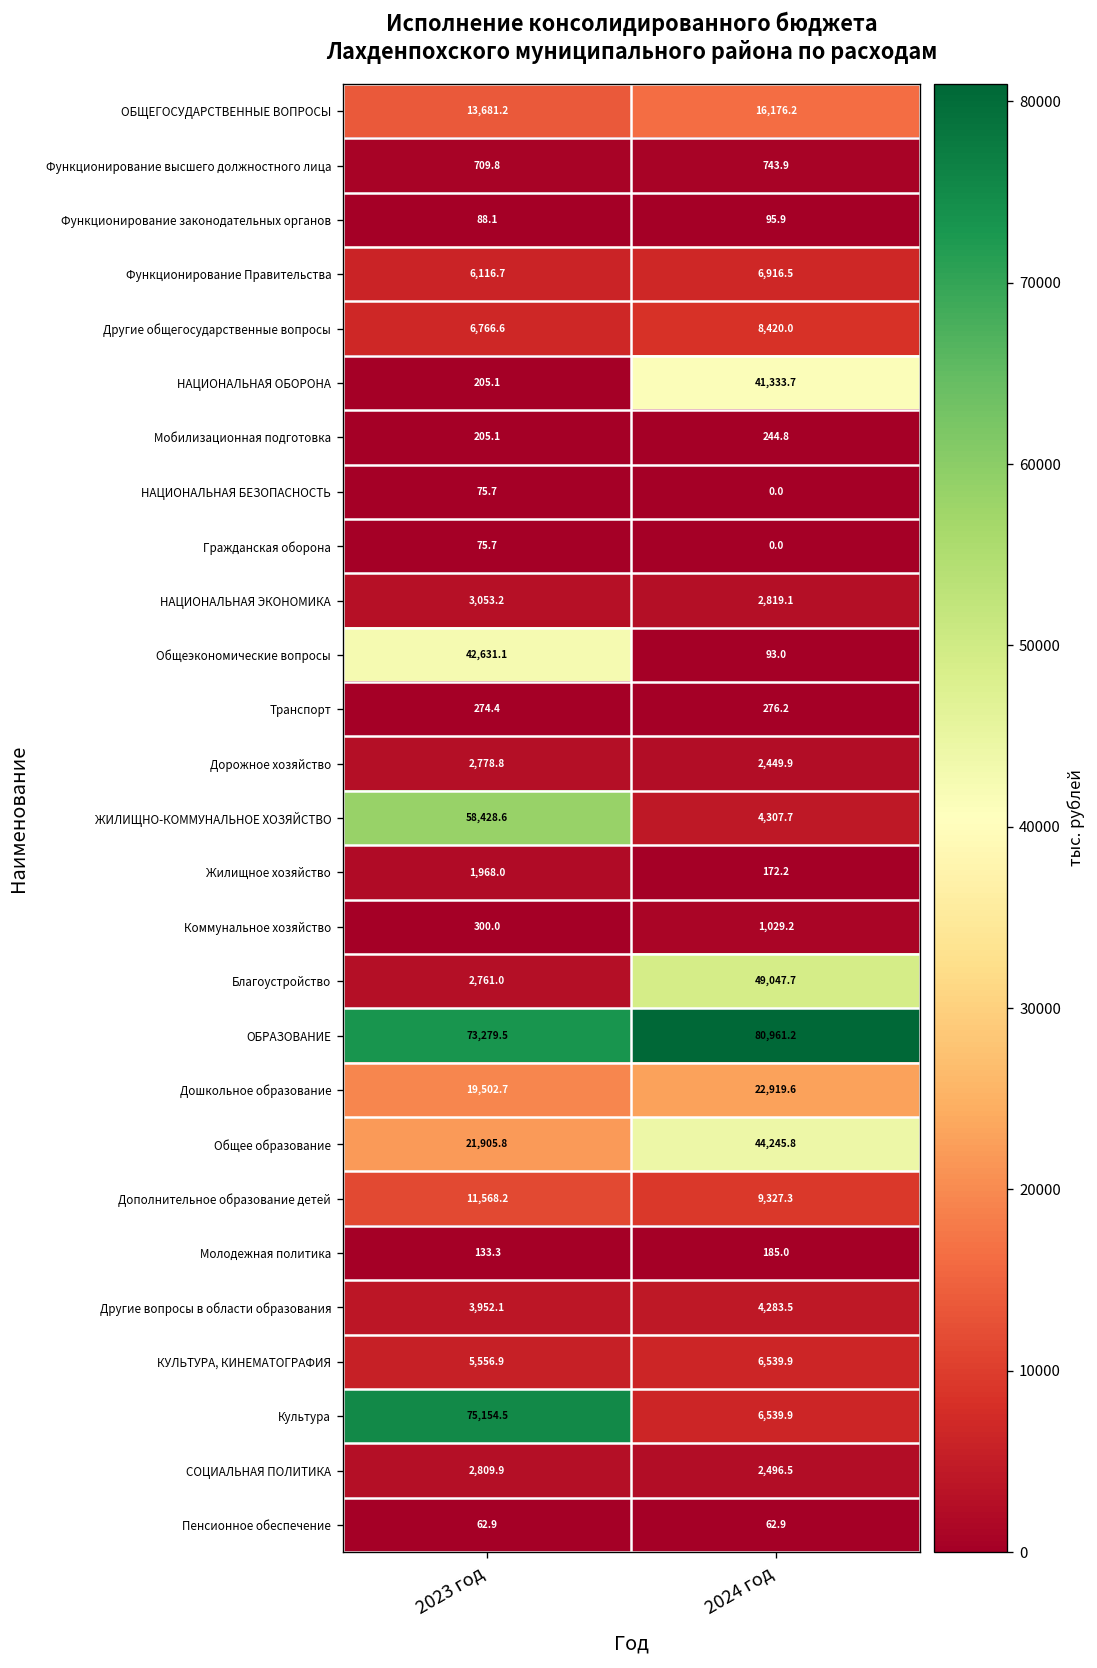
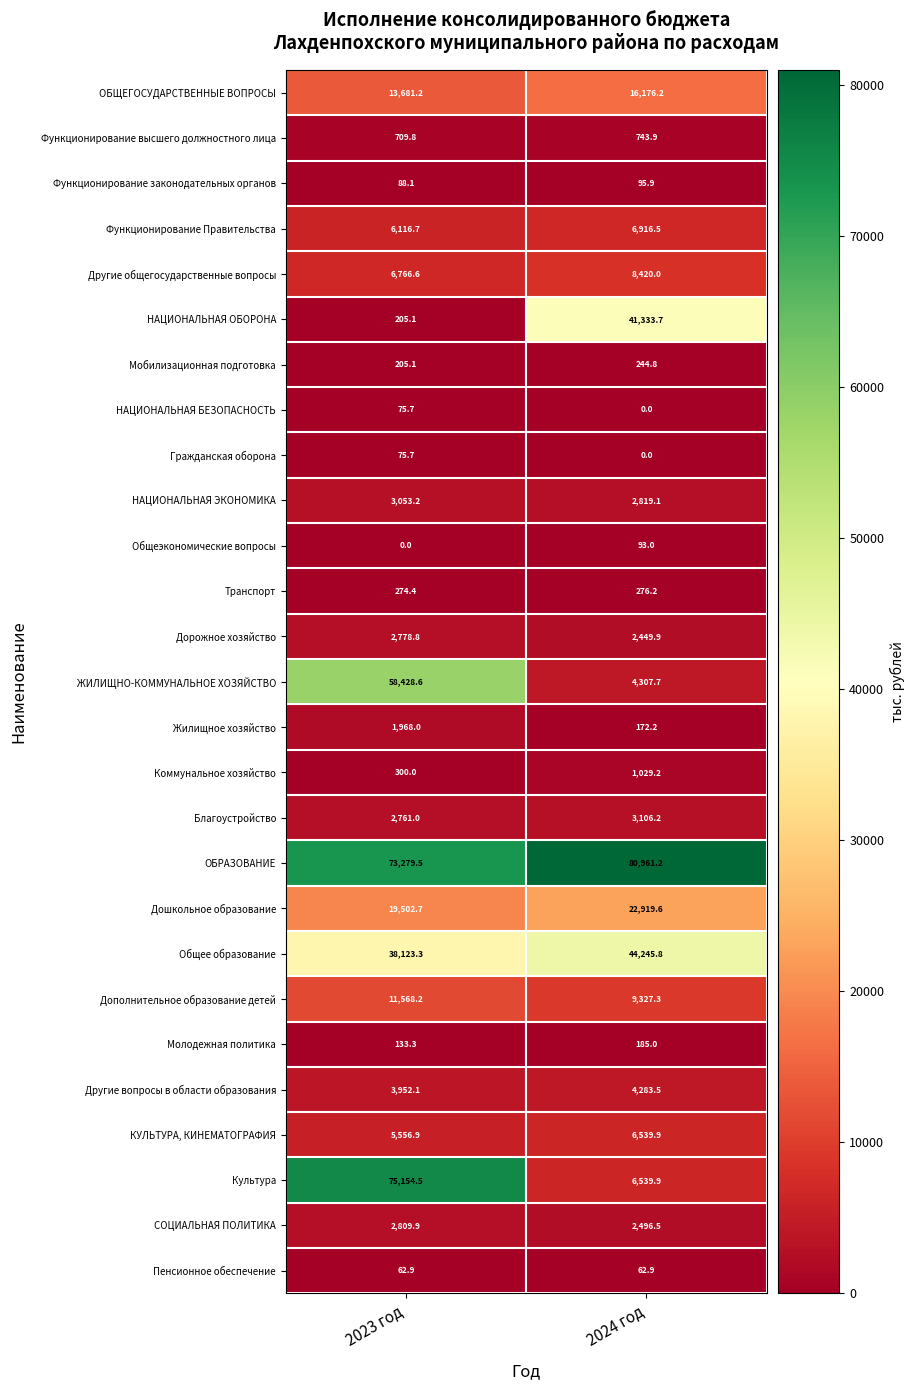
  {
    "ОБЩЕГОСУДАРСТВЕННЫЕ ВОПРОСЫ": {
      "2023 год": "13,681.2",
      "2024 год": "16,176.2"
    },
    "Функционирование высшего должностного лица": {
      "2023 год": "709.8",
      "2024 год": "743.9"
    },
    "Функционирование законодательных органов": {
      "2023 год": "88.1",
      "2024 год": "95.9"
    },
    "Функционирование Правительства": {
      "2023 год": "6,116.7",
      "2024 год": "6,916.5"
    },
    "Другие общегосударственные вопросы": {
      "2023 год": "6,766.6",
      "2024 год": "8,420.0"
    },
    "НАЦИОНАЛЬНАЯ ОБОРОНА": {
      "2023 год": "205.1",
      "2024 год": "41,333.7"
    },
    "Мобилизационная подготовка": {
      "2023 год": "205.1",
      "2024 год": "244.8"
    },
    "НАЦИОНАЛЬНАЯ БЕЗОПАСНОСТЬ": {
      "2023 год": "75.7",
      "2024 год": "0.0"
    },
    "Гражданская оборона": {
      "2023 год": "75.7",
      "2024 год": "0.0"
    },
    "НАЦИОНАЛЬНАЯ ЭКОНОМИКА": {
      "2023 год": "3,053.2",
      "2024 год": "2,819.1"
    },
    "Общеэкономические вопросы": {
-     "2023 год": "42,631.1",
+     "2023 год": "0.0",
      "2024 год": "93.0"
    },
    "Транспорт": {
      "2023 год": "274.4",
      "2024 год": "276.2"
    },
    "Дорожное хозяйство": {
      "2023 год": "2,778.8",
      "2024 год": "2,449.9"
    },
    "ЖИЛИЩНО-КОММУНАЛЬНОЕ ХОЗЯЙСТВО": {
      "2023 год": "58,428.6",
      "2024 год": "4,307.7"
    },
    "Жилищное хозяйство": {
      "2023 год": "1,968.0",
      "2024 год": "172.2"
    },
    "Коммунальное хозяйство": {
      "2023 год": "300.0",
      "2024 год": "1,029.2"
    },
    "Благоустройство": {
      "2023 год": "2,761.0",
-     "2024 год": "49,047.7"
+     "2024 год": "3,106.2"
    },
    "ОБРАЗОВАНИЕ": {
      "2023 год": "73,279.5",
      "2024 год": "80,961.2"
    },
    "Дошкольное образование": {
      "2023 год": "19,502.7",
      "2024 год": "22,919.6"
    },
    "Общее образование": {
-     "2023 год": "21,905.8",
+     "2023 год": "38,123.3",
      "2024 год": "44,245.8"
    },
    "Дополнительное образование детей": {
      "2023 год": "11,568.2",
      "2024 год": "9,327.3"
    },
    "Молодежная политика": {
      "2023 год": "133.3",
      "2024 год": "185.0"
    },
    "Другие вопросы в области образования": {
      "2023 год": "3,952.1",
      "2024 год": "4,283.5"
    },
    "КУЛЬТУРА, КИНЕМАТОГРАФИЯ": {
      "2023 год": "5,556.9",
      "2024 год": "6,539.9"
    },
    "Культура": {
      "2023 год": "75,154.5",
      "2024 год": "6,539.9"
    },
    "СОЦИАЛЬНАЯ ПОЛИТИКА": {
      "2023 год": "2,809.9",
      "2024 год": "2,496.5"
    },
    "Пенсионное обеспечение": {
      "2023 год": "62.9",
      "2024 год": "62.9"
    }
  }
